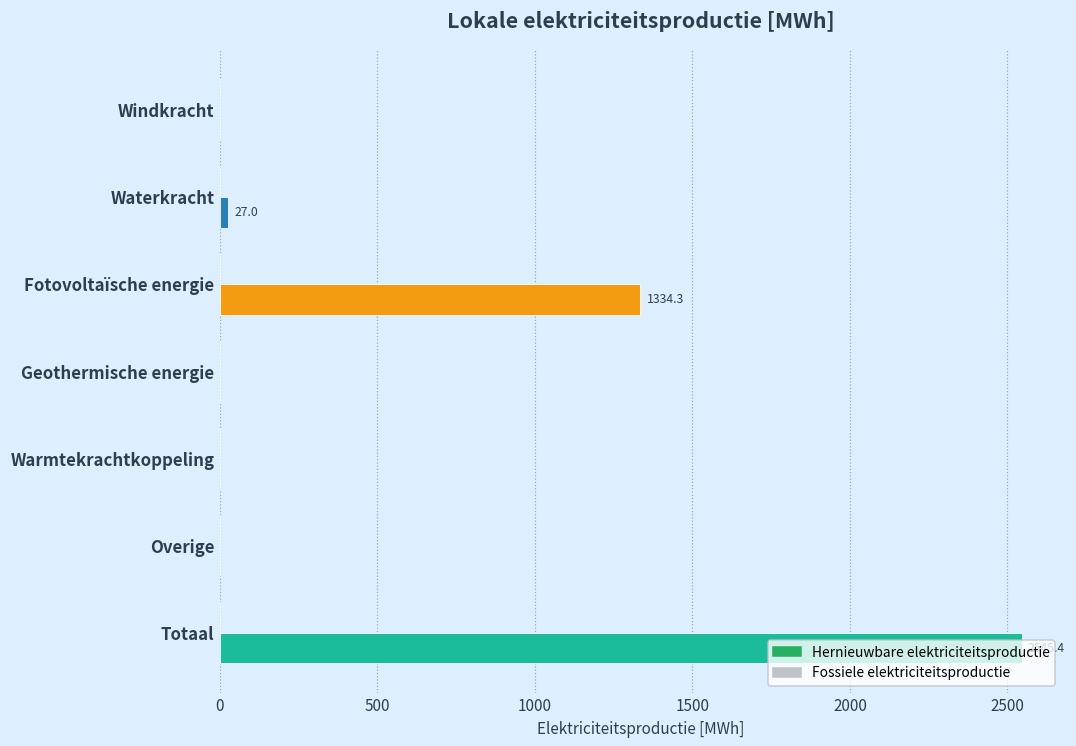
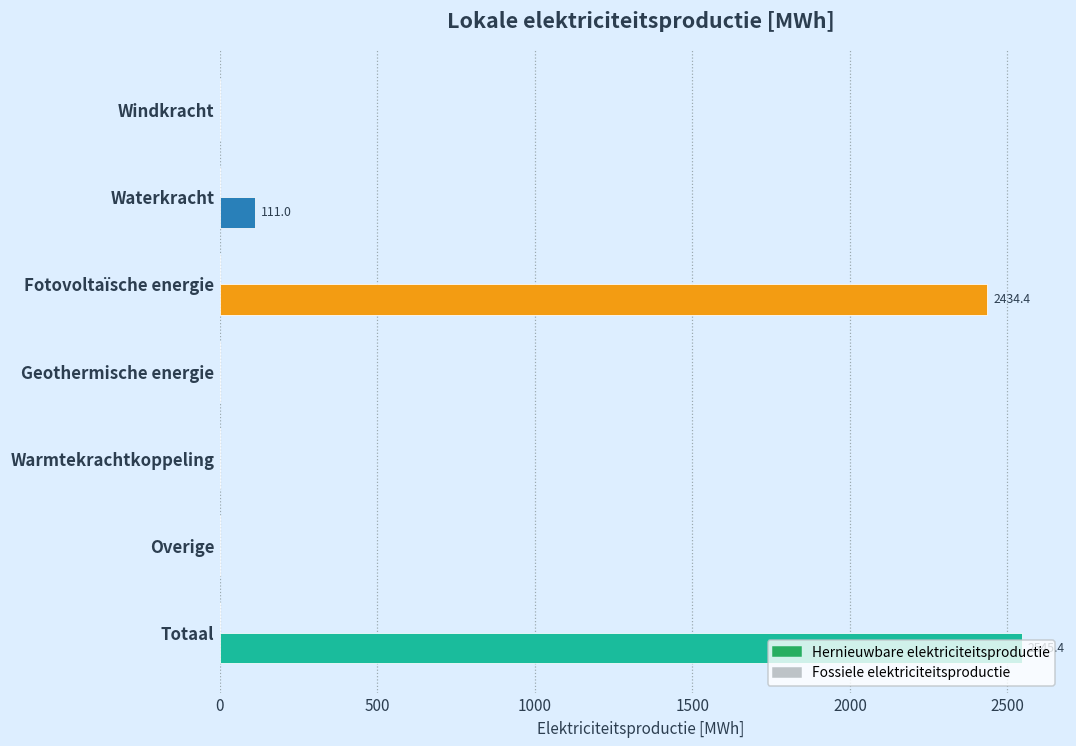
  {
    "Hernieuwbare elektriciteitsproductie": {
-     "Waterkracht": 27.0,
-     "Fotovoltaïsche energie": 1334.3
+     "Waterkracht": 111.0,
+     "Fotovoltaïsche energie": 2434.4
    },
    "Fossiele elektriciteitsproductie": {
      "Windkracht": 0,
      "Waterkracht": 0,
      "Fotovoltaïsche energie": 0,
      "Geothermische energie": 0,
      "Warmtekrachtkoppeling": 0,
      "Overige": 0,
      "Totaal": 0
    }
  }
